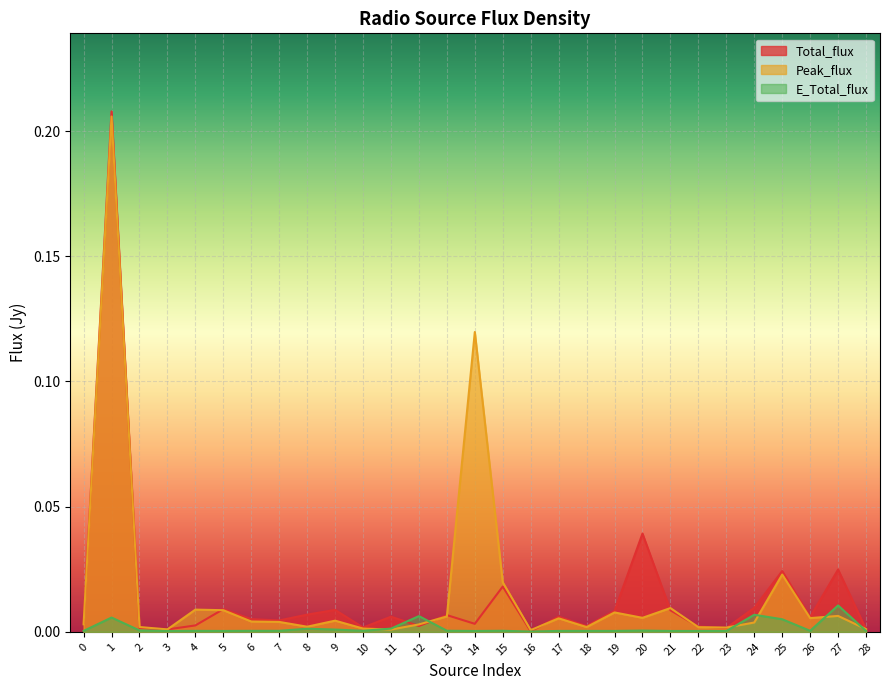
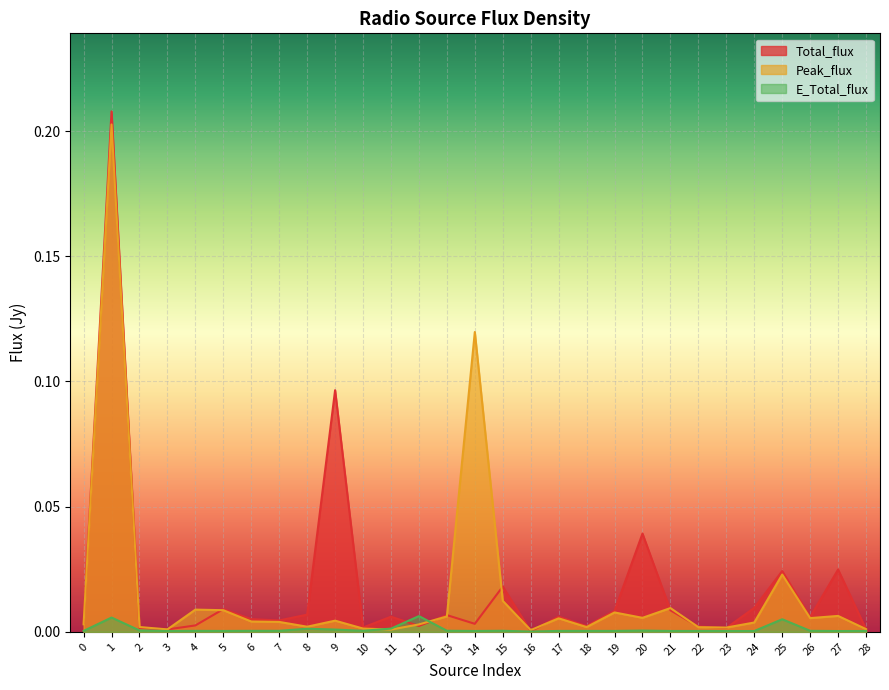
  {
    "Total_flux": {
      "1": 0.208,
      "4": 0.003,
      "8": 0.007,
-     "9": 0.009,
+     "9": 0.097,
      "11": 0.006,
      "14": 0.003,
      "15": 0.018,
      "20": 0.039,
      "24": 0.010,
      "25": 0.024,
      "27": 0.025
    },
    "Peak_flux": {
-     "1": 0.206,
+     "1": 0.203,
      "4": 0.009,
      "9": 0.004,
      "14": 0.120,
-     "15": 0.020,
+     "15": 0.012,
      "20": 0.006,
      "24": 0.004,
      "25": 0.023,
      "27": 0.006
    },
    "E_Total_flux": {
      "0": 0.000,
      "1": 0.006,
      "4": 0.000,
      "5": 0.000,
      "6": 0.000,
      "7": 0.000,
      "9": 0.001,
      "12": 0.006,
      "13": 0.000,
      "14": 0.000,
      "15": 0.000,
      "17": 0.000,
      "18": 0.000,
      "19": 0.000,
      "20": 0.001,
      "21": 0.000,
      "22": 0.000,
      "23": 0.000,
-     "24": 0.007,
+     "24": 0.000,
      "25": 0.005,
      "26": 0.000,
-     "27": 0.011
+     "27": 0.000
    }
  }
